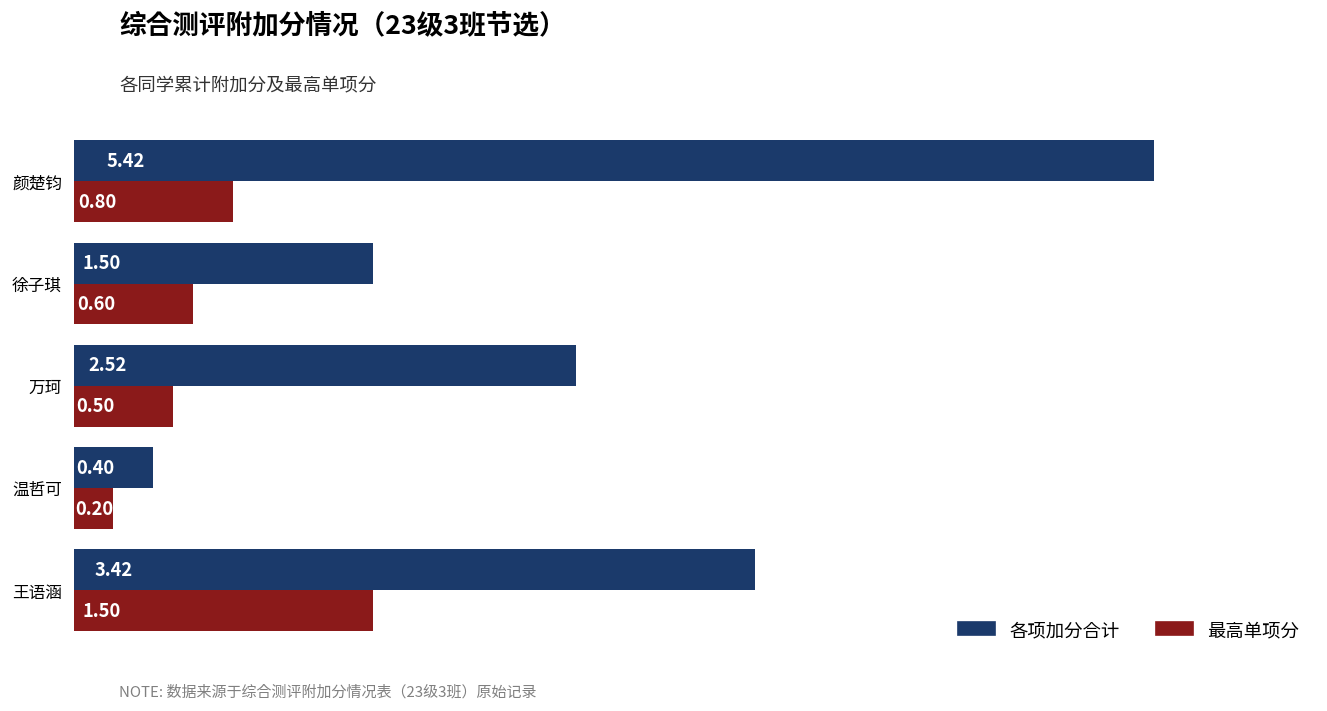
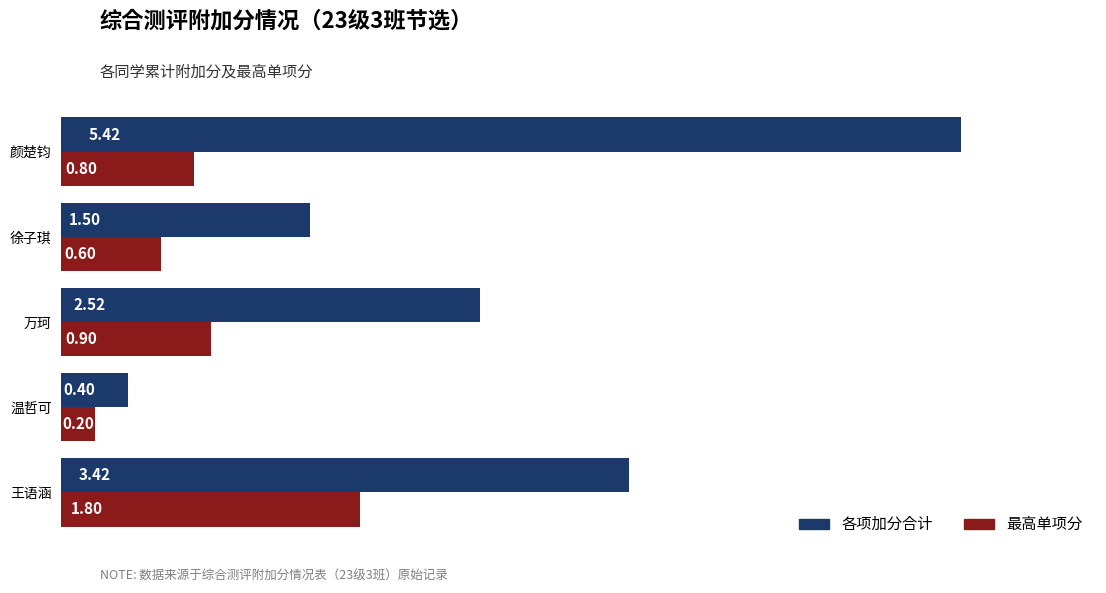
  {
    "各项加分合计": {
      "颜楚钧": 5.42,
      "徐子琪": 1.50,
      "万珂": 2.52,
      "温哲可": 0.40,
      "王语涵": 3.42
    },
    "最高单项分": {
      "颜楚钧": 0.80,
      "徐子琪": 0.60,
-     "万珂": 0.50,
+     "万珂": 0.90,
      "温哲可": 0.20,
-     "王语涵": 1.50
+     "王语涵": 1.80
    }
  }
